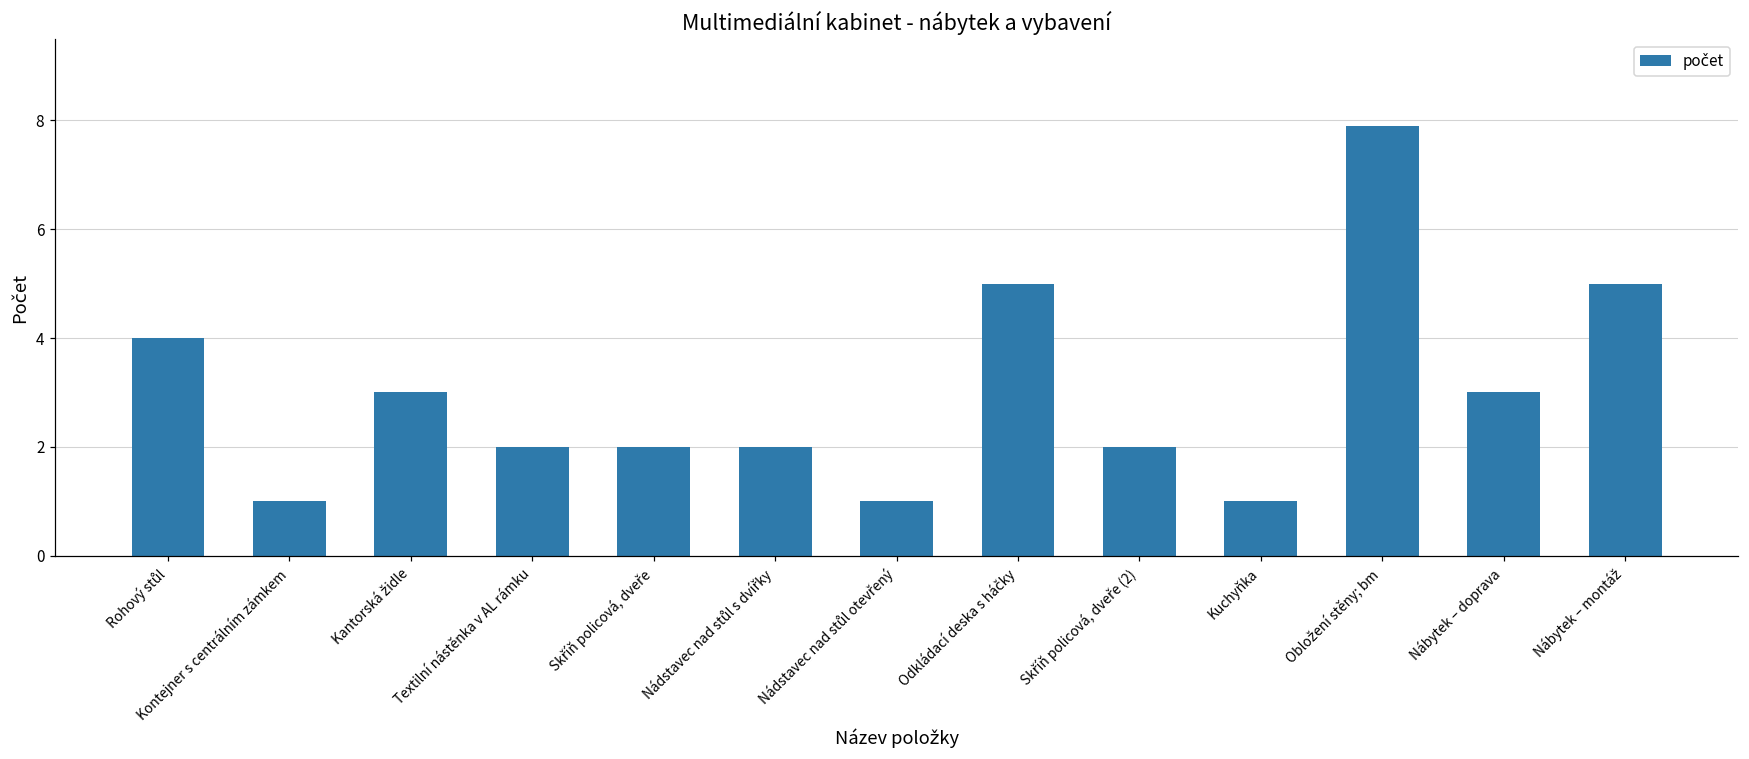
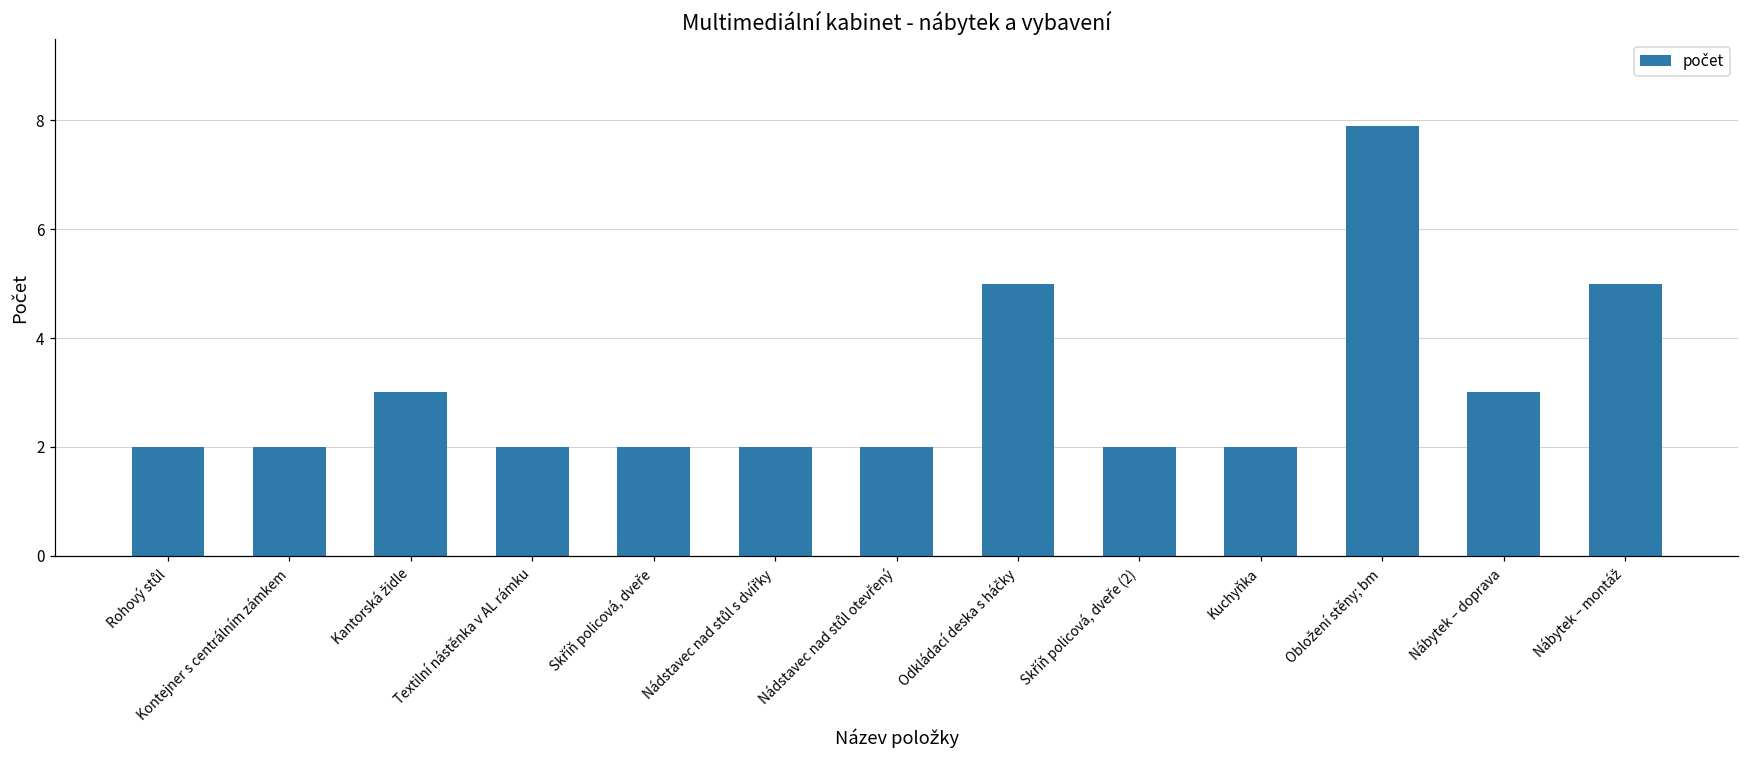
  {
-   "Rohový stůl": 4,
-   "Kontejner s centrálním zámkem": 1,
+   "Rohový stůl": 2,
+   "Kontejner s centrálním zámkem": 2,
    "Kantorská židle": 3,
    "Textilní nástěnka v AL rámku": 2,
    "Skříň policová, dveře": 2,
    "Nádstavec nad stůl s dvířky": 2,
-   "Nádstavec nad stůl otevřený": 1,
+   "Nádstavec nad stůl otevřený": 2,
    "Odkládací deska s háčky": 5,
    "Skříň policová, dveře (2)": 2,
-   "Kuchyňka": 1,
+   "Kuchyňka": 2,
    "Obložení stěny; bm": 7.9,
    "Nábytek – doprava": 3,
    "Nábytek – montáž": 5
  }
